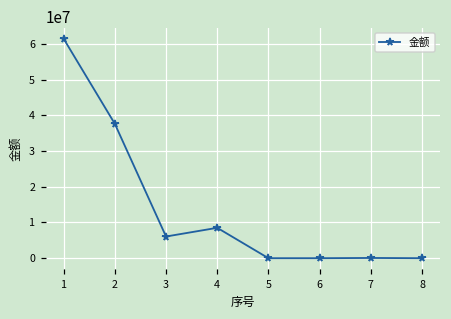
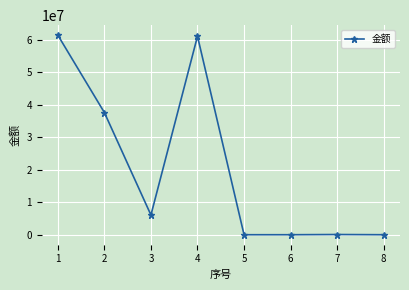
  {
    "1": 61000000,
    "2": 38000000,
    "3": 6000000,
-   "4": 9000000,
+   "4": 61000000,
    "5": 0,
    "6": 0,
    "7": 0,
    "8": 0
  }
